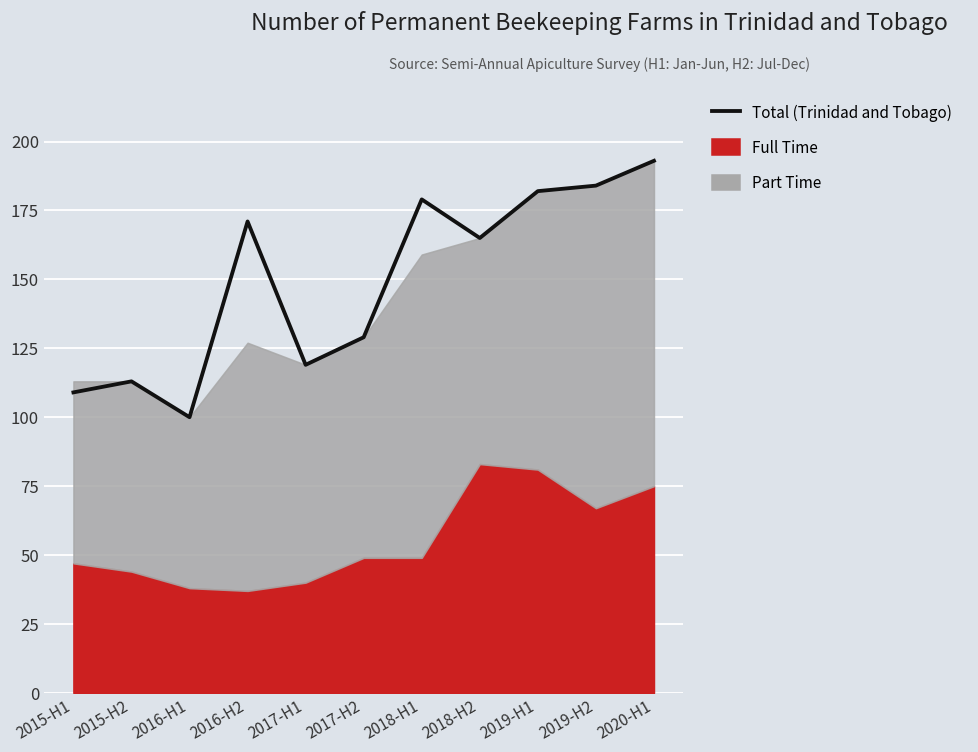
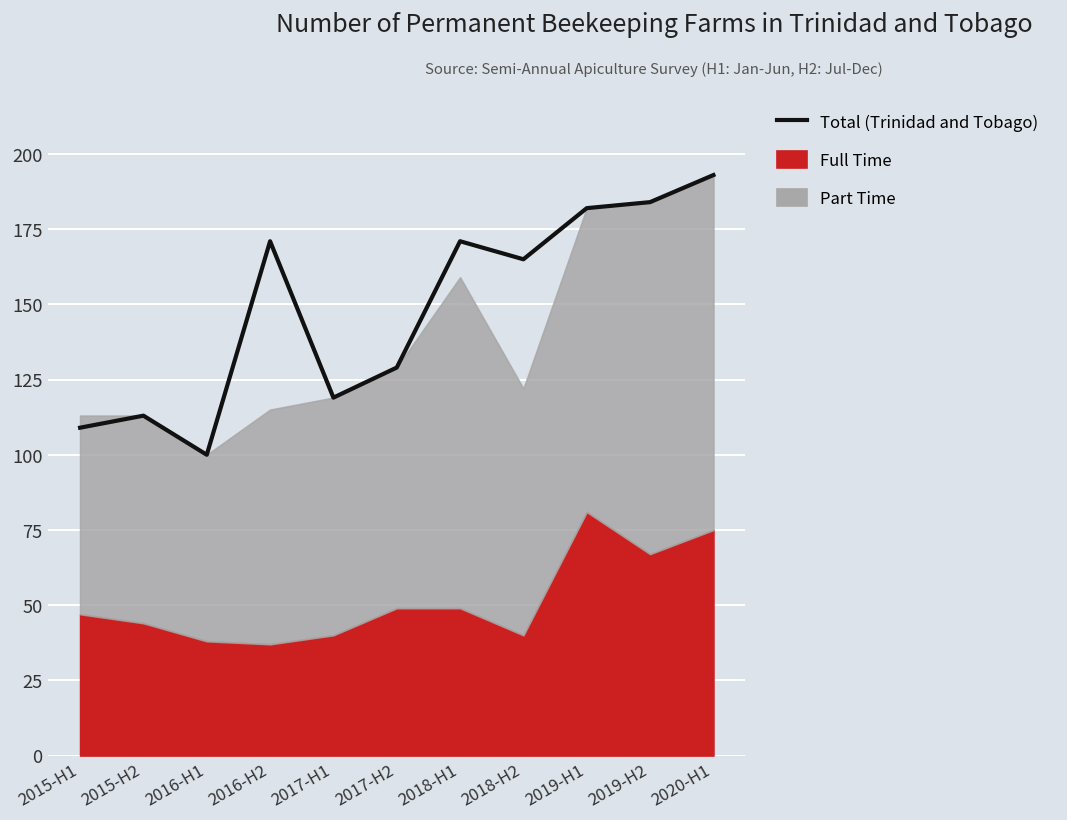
  {
    "Total (Trinidad and Tobago)": {
      "2015-H1": 109,
      "2016-H2": 171,
-     "2018-H1": 179
+     "2018-H1": 171
    },
    "Full Time": {
      "2015-H1": 47,
      "2015-H2": 44,
      "2016-H1": 38,
      "2016-H2": 37,
      "2017-H1": 40,
      "2017-H2": 49,
      "2018-H1": 49,
-     "2018-H2": 83,
+     "2018-H2": 40,
      "2019-H1": 81,
      "2019-H2": 67,
      "2020-H1": 75
    },
    "Part Time": {
      "2015-H1": 66,
-     "2016-H2": 90,
+     "2016-H2": 78,
      "2018-H1": 110
    }
  }
